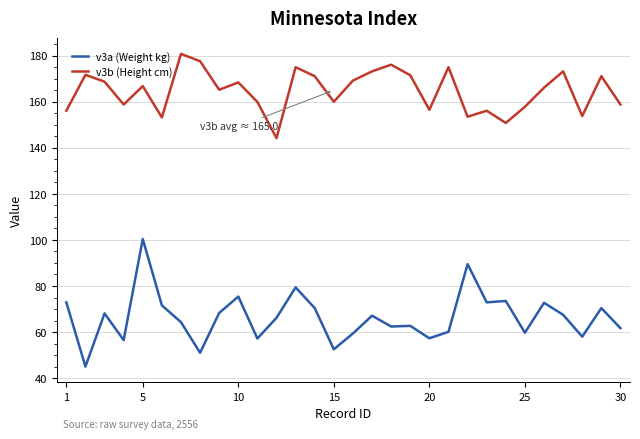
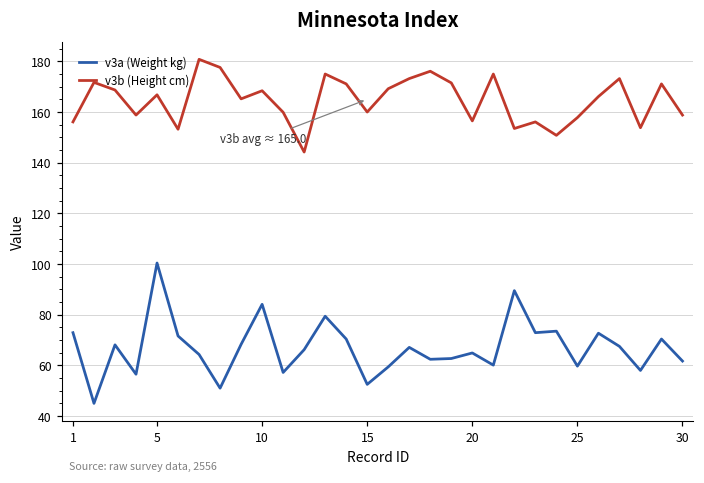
  {
    "v3a (Weight kg)": {
      "1": 73,
      "5": 100,
-     "10": 75,
+     "10": 84,
      "15": 53,
-     "20": 57,
+     "20": 65,
      "25": 60,
      "30": 62
    },
    "v3b (Height cm)": {
      "1": 156,
      "5": 167,
      "10": 168,
      "15": 160,
      "20": 157,
      "25": 158,
      "30": 159
    }
  }
